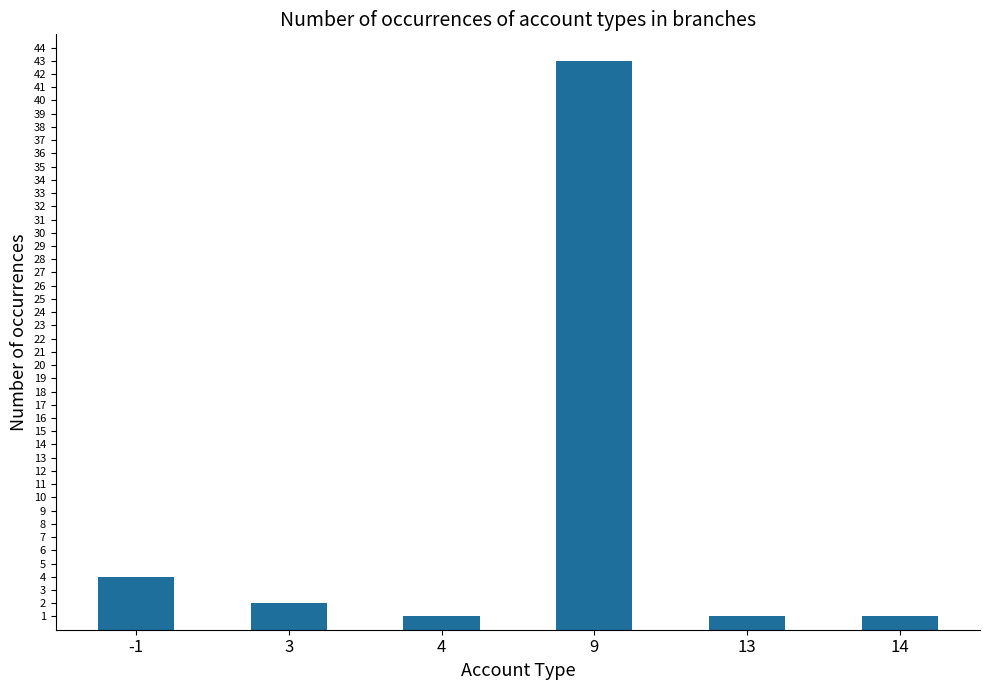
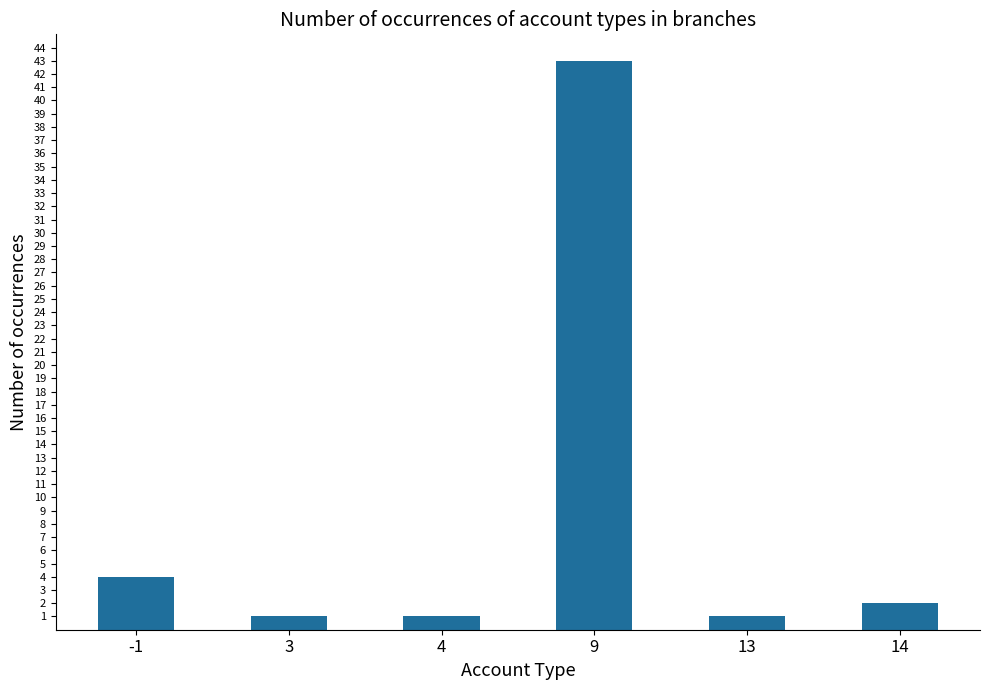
  {
    "-1": 4,
-   "3": 2,
+   "3": 1,
    "4": 1,
    "9": 43,
    "13": 1,
-   "14": 1
+   "14": 2
  }
